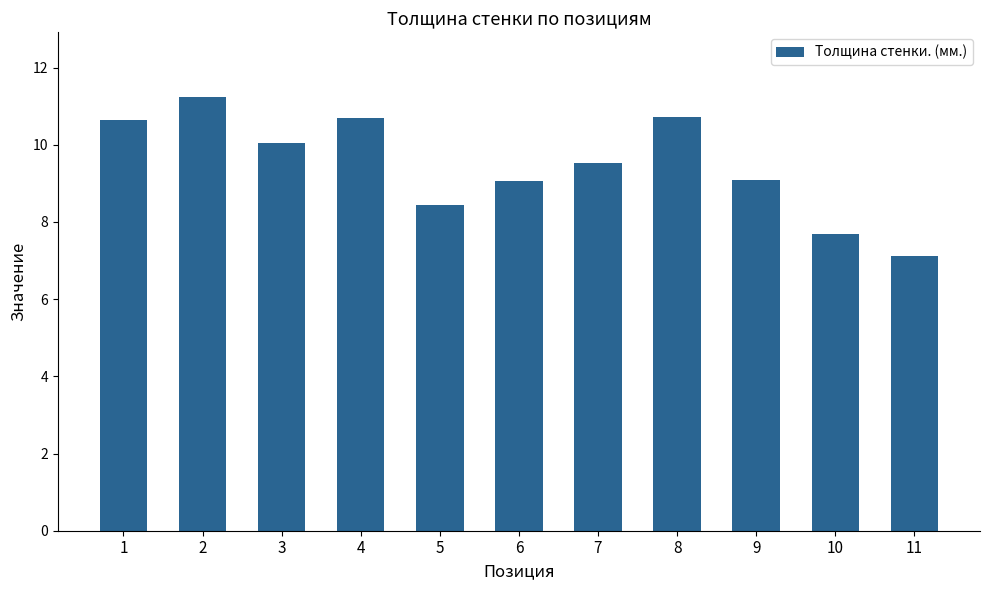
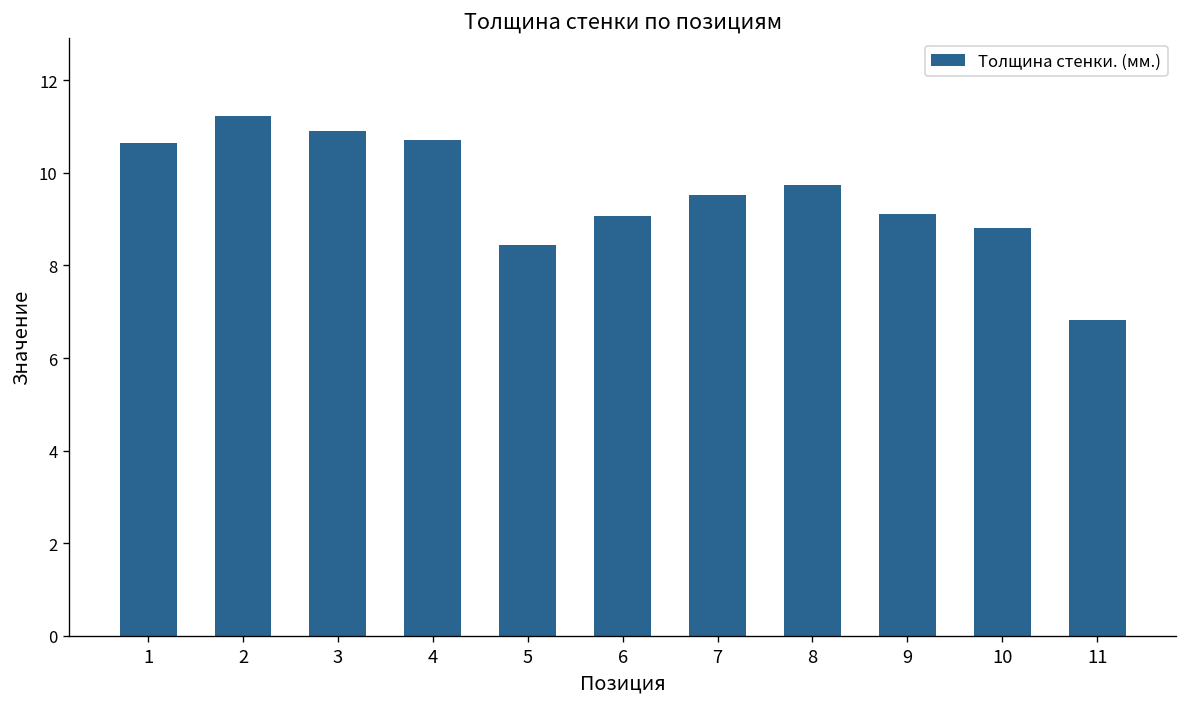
  {
    "1": 10.6,
    "2": 11.2,
-   "3": 10.1,
+   "3": 10.9,
    "4": 10.7,
    "5": 8.5,
    "6": 9.1,
    "7": 9.5,
-   "8": 10.7,
+   "8": 9.7,
    "9": 9.1,
-   "10": 7.7,
-   "11": 7.1
+   "10": 8.8,
+   "11": 6.8
  }
